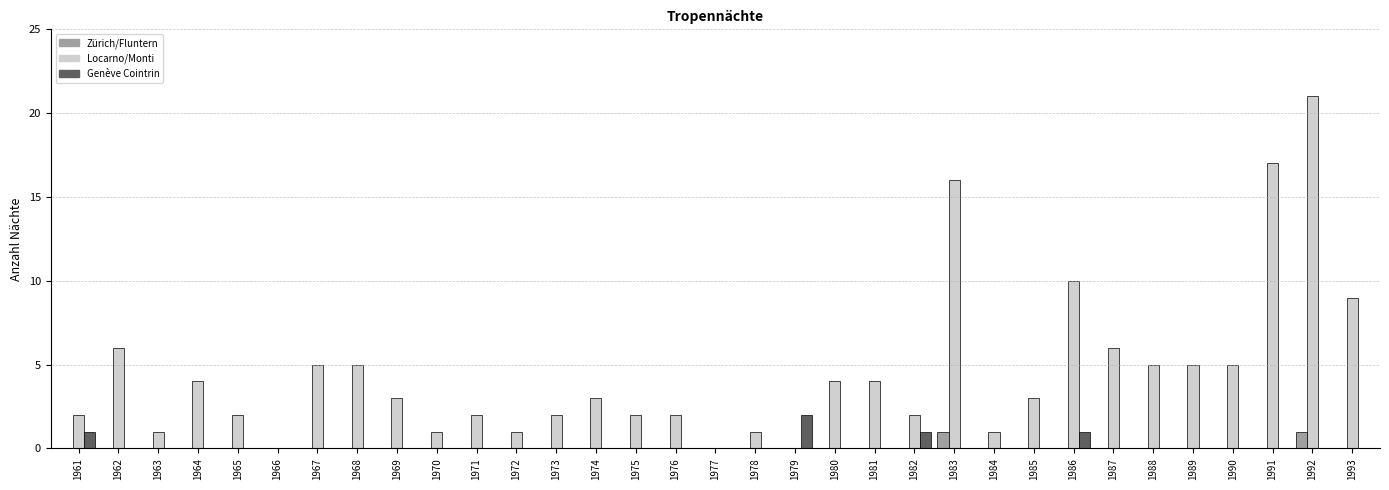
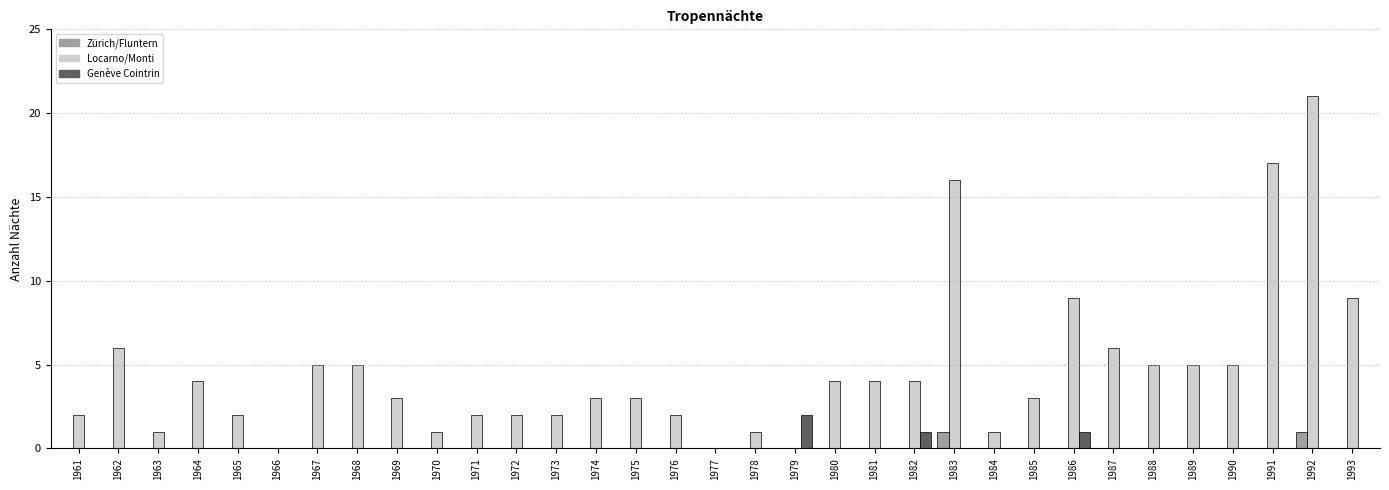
  {
    "Zürich/Fluntern": {
      "1961": 0,
      "1962": 0,
      "1963": 0,
      "1964": 0,
      "1965": 0,
      "1966": 0,
      "1967": 0,
      "1968": 0,
      "1969": 0,
      "1970": 0,
      "1971": 0,
      "1972": 0,
      "1973": 0,
      "1974": 0,
      "1975": 0,
      "1976": 0,
      "1977": 0,
      "1978": 0,
      "1979": 0,
      "1980": 0,
      "1981": 0,
      "1982": 0,
      "1983": 1,
      "1984": 0,
      "1985": 0,
      "1986": 0,
      "1987": 0,
      "1988": 0,
      "1989": 0,
      "1990": 0,
      "1991": 0,
      "1992": 1,
      "1993": 0
    },
    "Locarno/Monti": {
      "1961": 2,
      "1962": 6,
      "1963": 1,
      "1964": 4,
      "1965": 2,
      "1966": 0,
      "1967": 5,
      "1968": 5,
      "1969": 3,
      "1970": 1,
      "1971": 2,
-     "1972": 1,
+     "1972": 2,
      "1973": 2,
      "1974": 3,
-     "1975": 2,
+     "1975": 3,
      "1976": 2,
      "1977": 0,
      "1978": 1,
      "1979": 0,
      "1980": 4,
      "1981": 4,
-     "1982": 2,
+     "1982": 4,
      "1983": 16,
      "1984": 1,
      "1985": 3,
-     "1986": 10,
+     "1986": 9,
      "1987": 6,
      "1988": 5,
      "1989": 5,
      "1990": 5,
      "1991": 17,
      "1992": 21,
      "1993": 9
    },
    "Genève Cointrin": {
-     "1961": 1,
+     "1961": 0,
      "1962": 0,
      "1963": 0,
      "1964": 0,
      "1965": 0,
      "1966": 0,
      "1967": 0,
      "1968": 0,
      "1969": 0,
      "1970": 0,
      "1971": 0,
      "1972": 0,
      "1973": 0,
      "1974": 0,
      "1975": 0,
      "1976": 0,
      "1977": 0,
      "1978": 0,
      "1979": 2,
      "1980": 0,
      "1981": 0,
      "1982": 1,
      "1983": 0,
      "1984": 0,
      "1985": 0,
      "1986": 1,
      "1987": 0,
      "1988": 0,
      "1989": 0,
      "1990": 0,
      "1991": 0,
      "1992": 0,
      "1993": 0
    }
  }
